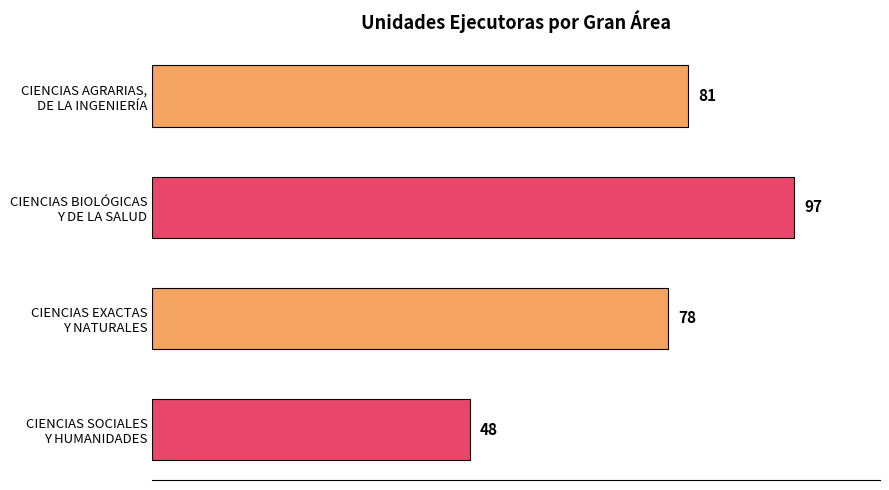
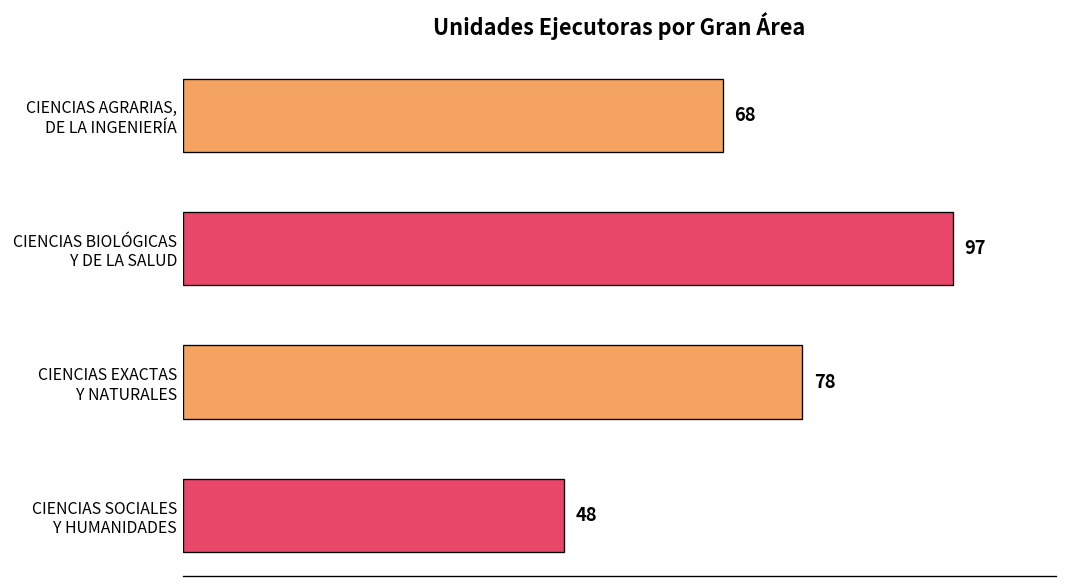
  {
-   "CIENCIAS AGRARIAS, DE LA INGENIERÍA": 81,
+   "CIENCIAS AGRARIAS, DE LA INGENIERÍA": 68,
    "CIENCIAS BIOLÓGICAS Y DE LA SALUD": 97,
    "CIENCIAS EXACTAS Y NATURALES": 78,
    "CIENCIAS SOCIALES Y HUMANIDADES": 48
  }
